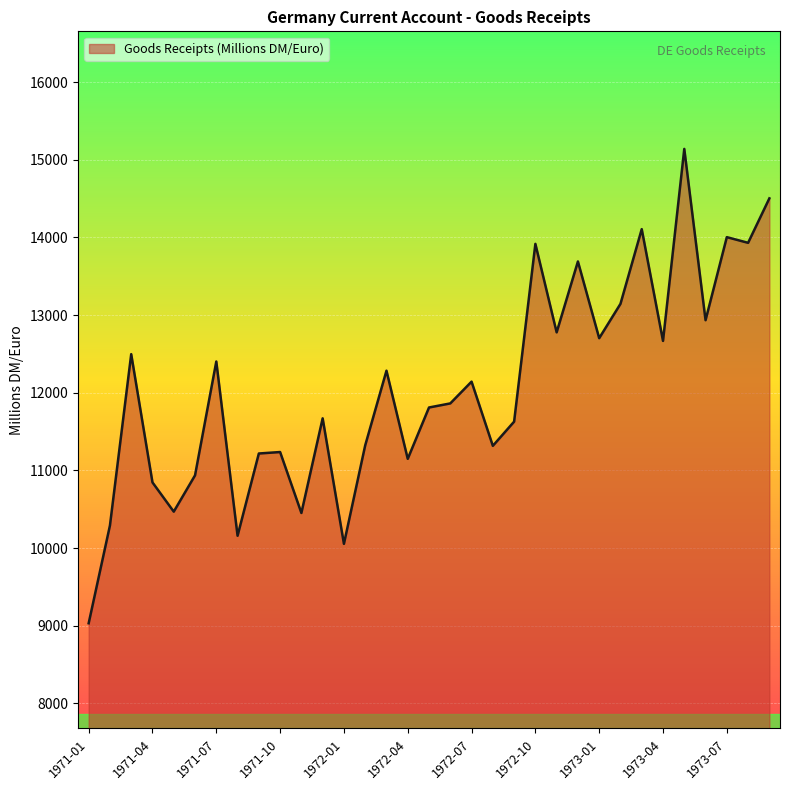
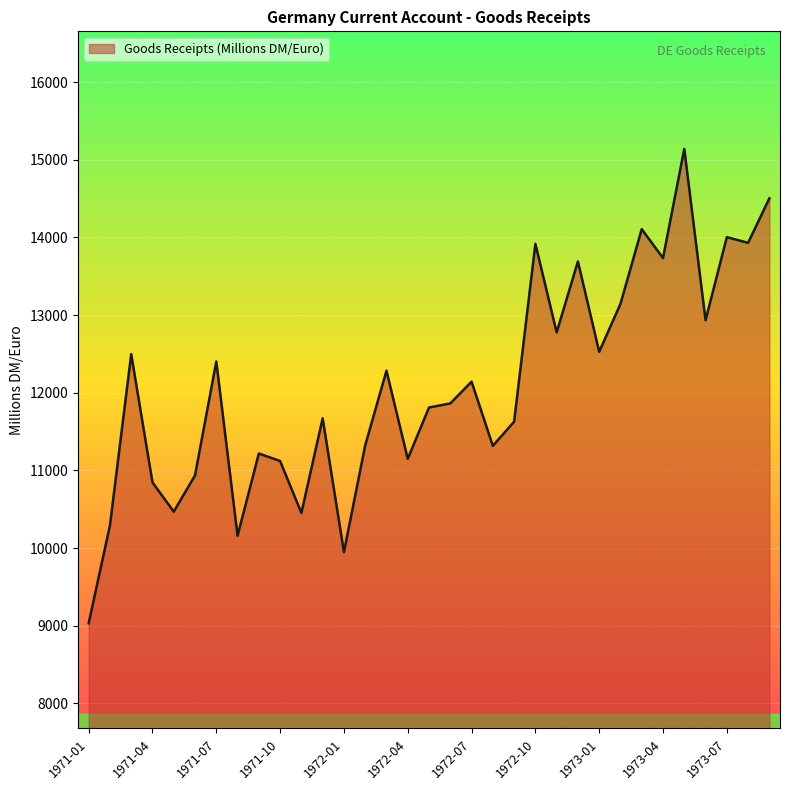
  {
    "1971-01": 9000,
    "1971-04": 10800,
    "1971-07": 12400,
-   "1971-10": 11200,
-   "1972-01": 10100,
+   "1971-10": 11100,
+   "1972-01": 9900,
    "1972-04": 11100,
    "1972-07": 12100,
    "1972-10": 13900,
-   "1973-01": 12700,
-   "1973-04": 12700,
+   "1973-01": 12500,
+   "1973-04": 13700,
    "1973-07": 14000
  }
